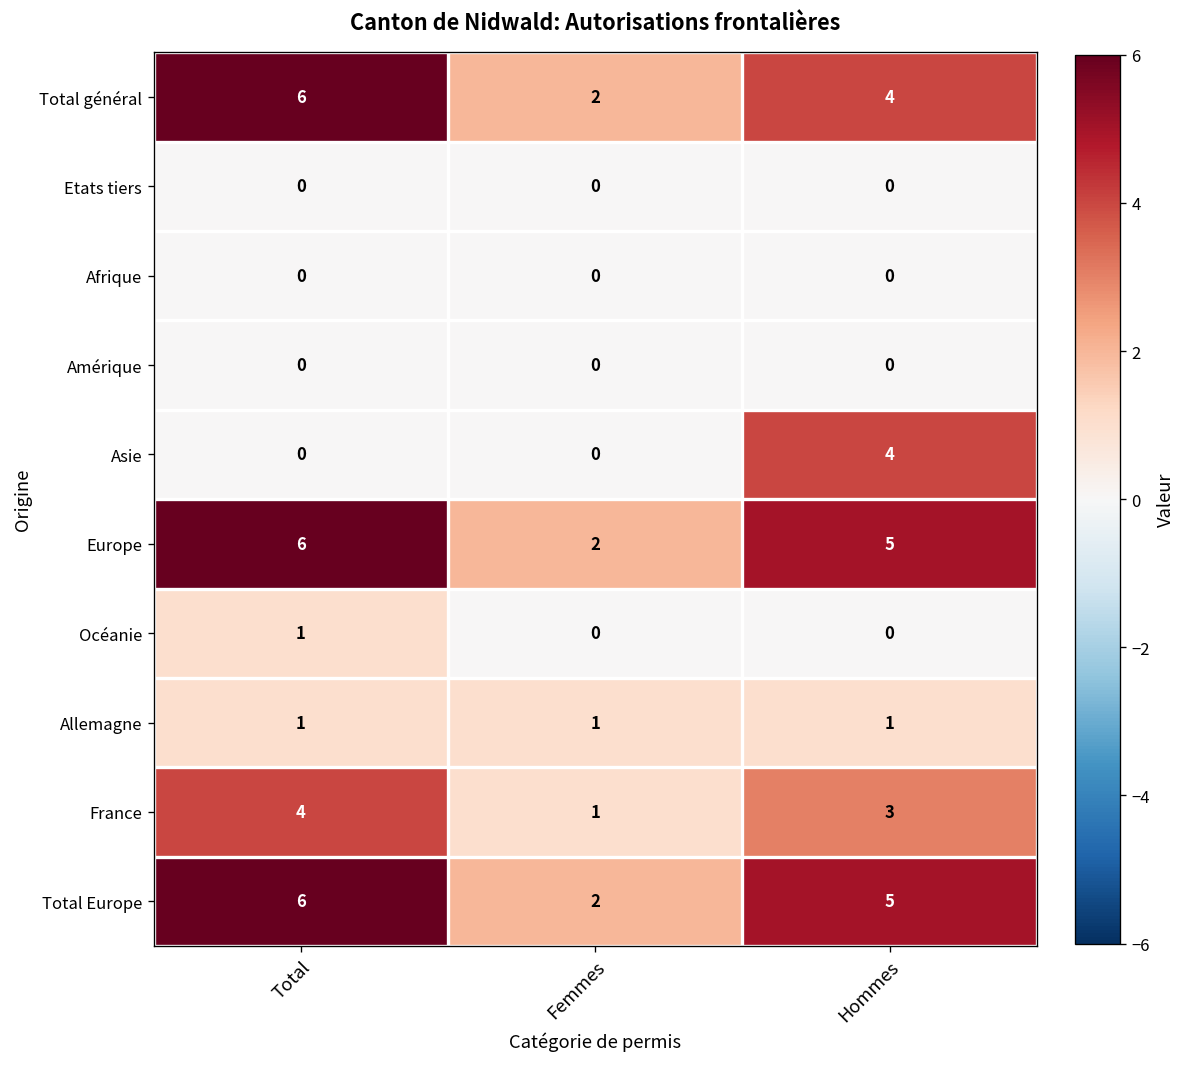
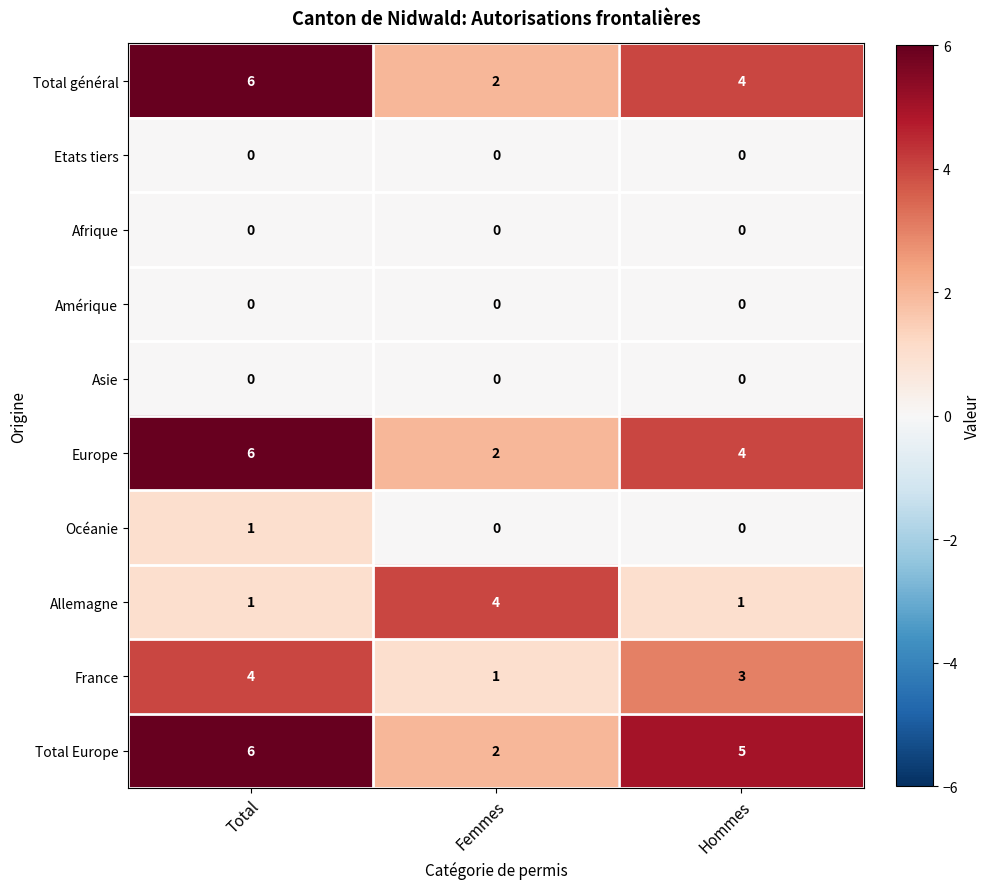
  {
    "Total général": {
      "Total": 6,
      "Femmes": 2,
      "Hommes": 4
    },
    "Etats tiers": {
      "Total": 0,
      "Femmes": 0,
      "Hommes": 0
    },
    "Afrique": {
      "Total": 0,
      "Femmes": 0,
      "Hommes": 0
    },
    "Amérique": {
      "Total": 0,
      "Femmes": 0,
      "Hommes": 0
    },
    "Asie": {
      "Total": 0,
      "Femmes": 0,
-     "Hommes": 4
+     "Hommes": 0
    },
    "Europe": {
      "Total": 6,
      "Femmes": 2,
-     "Hommes": 5
+     "Hommes": 4
    },
    "Océanie": {
      "Total": 1,
      "Femmes": 0,
      "Hommes": 0
    },
    "Allemagne": {
      "Total": 1,
-     "Femmes": 1,
+     "Femmes": 4,
      "Hommes": 1
    },
    "France": {
      "Total": 4,
      "Femmes": 1,
      "Hommes": 3
    },
    "Total Europe": {
      "Total": 6,
      "Femmes": 2,
      "Hommes": 5
    }
  }
